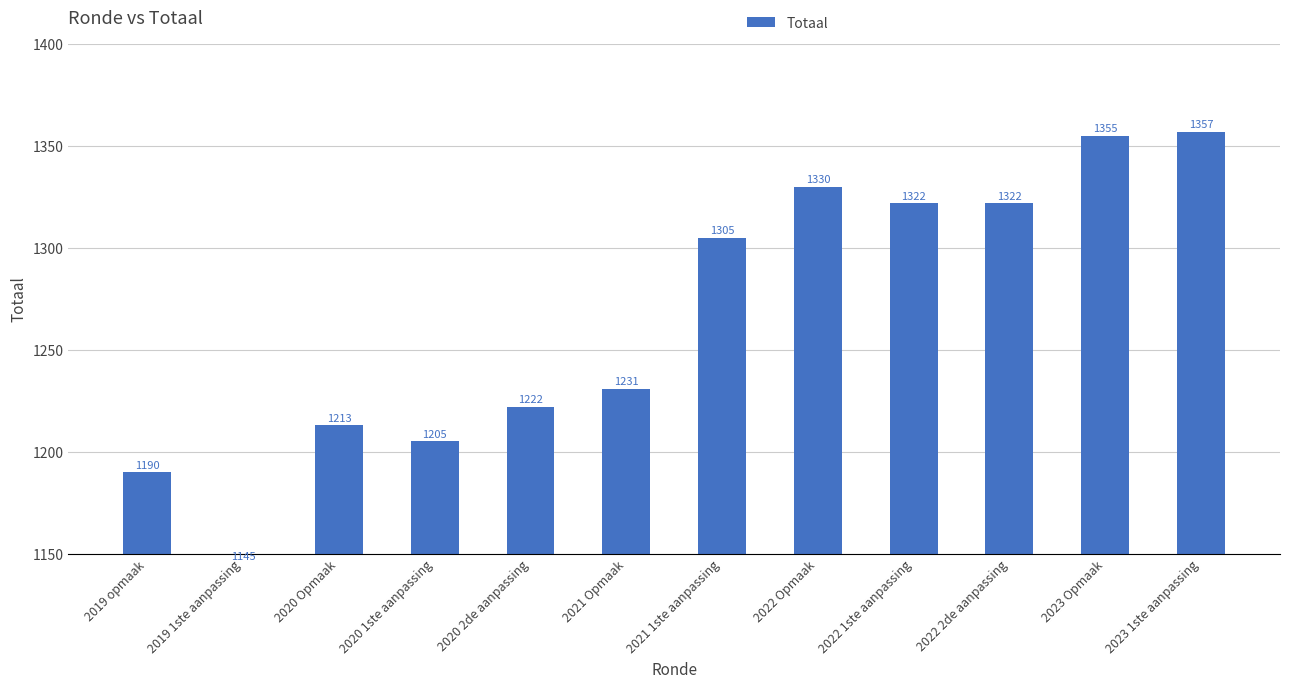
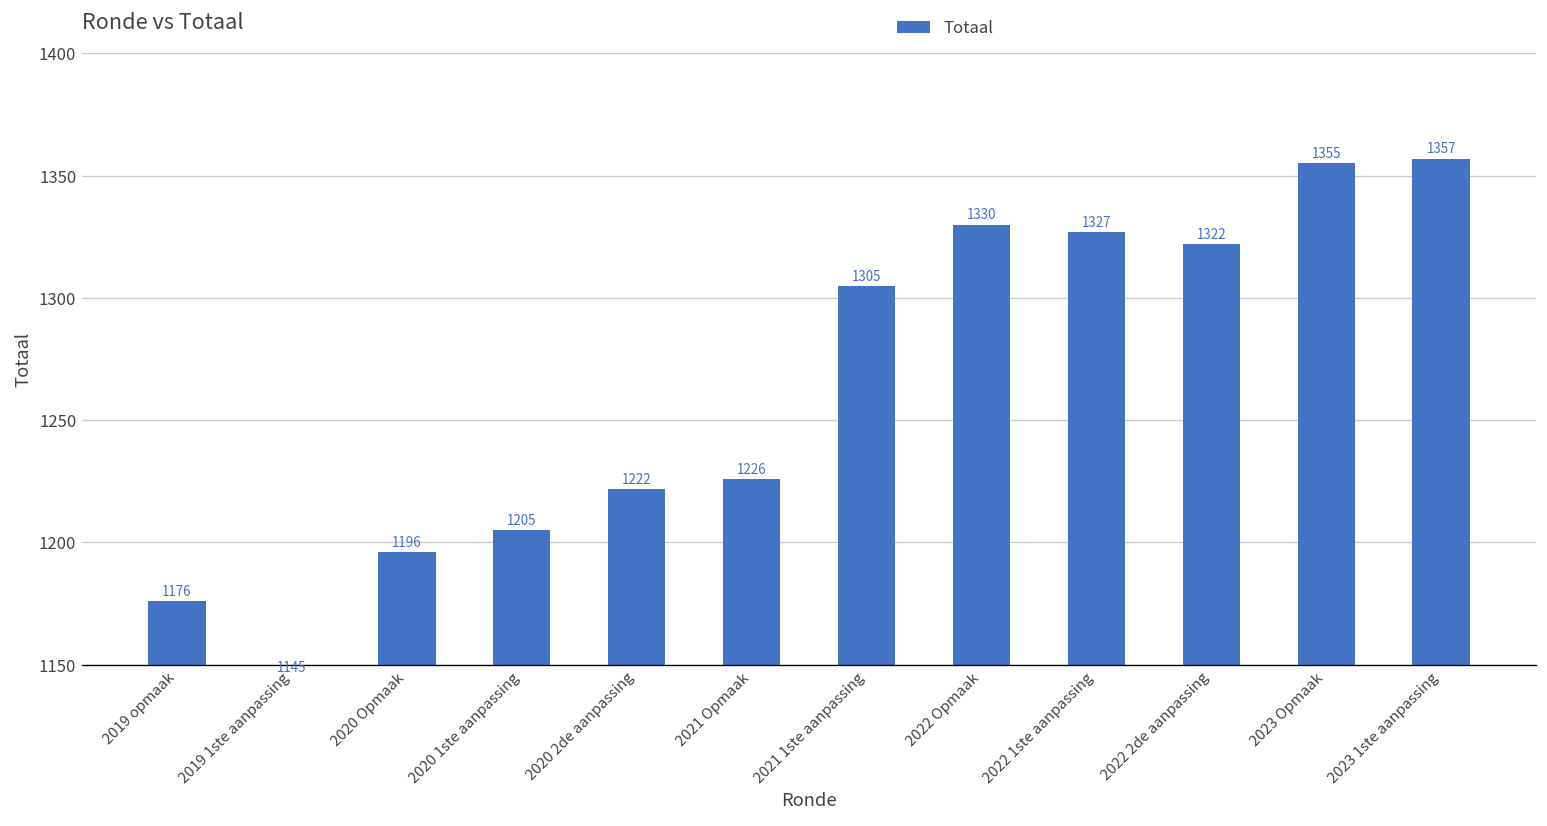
  {
-   "2019 opmaak": 1190,
-   "2020 Opmaak": 1213,
+   "2019 opmaak": 1176,
+   "2020 Opmaak": 1196,
    "2020 1ste aanpassing": 1205,
    "2020 2de aanpassing": 1222,
-   "2021 Opmaak": 1231,
+   "2021 Opmaak": 1226,
    "2021 1ste aanpassing": 1305,
    "2022 Opmaak": 1330,
-   "2022 1ste aanpassing": 1322,
+   "2022 1ste aanpassing": 1327,
    "2022 2de aanpassing": 1322,
    "2023 Opmaak": 1355,
    "2023 1ste aanpassing": 1357
  }
